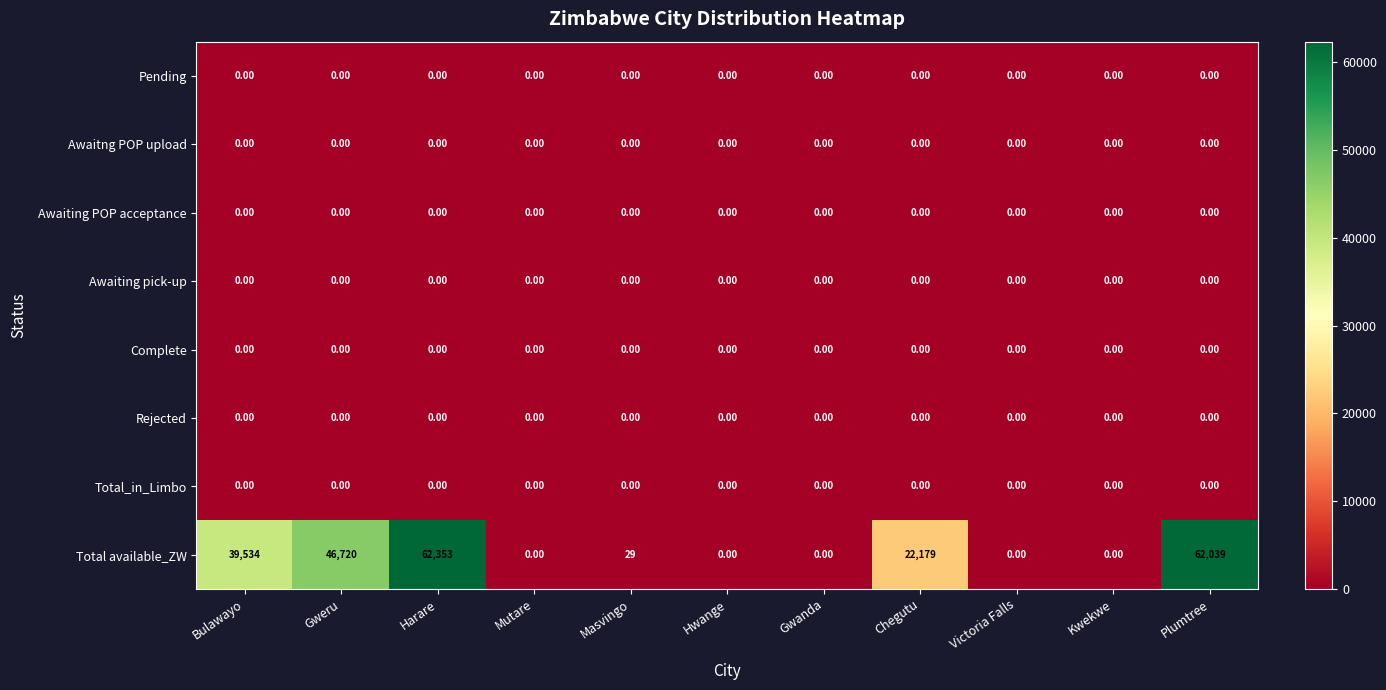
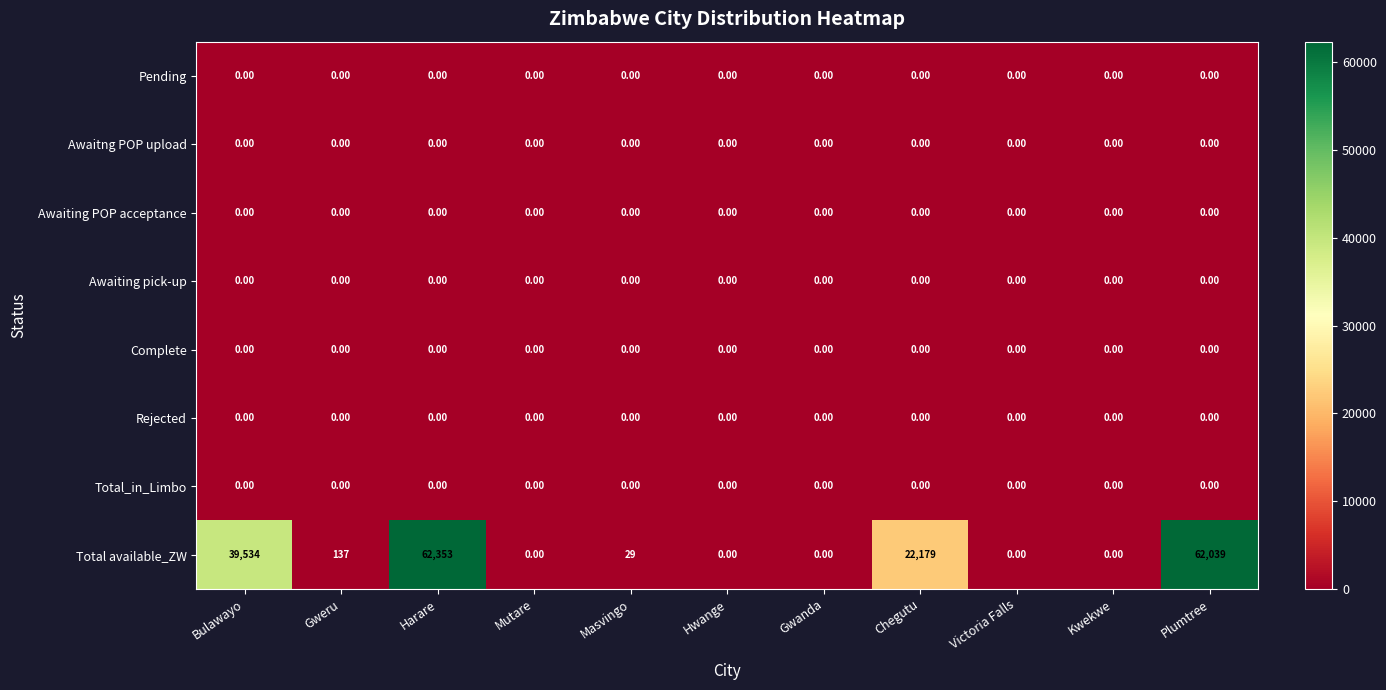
  {
    "Pending": {
      "Bulawayo": "0.00",
      "Gweru": "0.00",
      "Harare": "0.00",
      "Mutare": "0.00",
      "Masvingo": "0.00",
      "Hwange": "0.00",
      "Gwanda": "0.00",
      "Chegutu": "0.00",
      "Victoria Falls": "0.00",
      "Kwekwe": "0.00",
      "Plumtree": "0.00"
    },
    "Awaitng POP upload": {
      "Bulawayo": "0.00",
      "Gweru": "0.00",
      "Harare": "0.00",
      "Mutare": "0.00",
      "Masvingo": "0.00",
      "Hwange": "0.00",
      "Gwanda": "0.00",
      "Chegutu": "0.00",
      "Victoria Falls": "0.00",
      "Kwekwe": "0.00",
      "Plumtree": "0.00"
    },
    "Awaiting POP acceptance": {
      "Bulawayo": "0.00",
      "Gweru": "0.00",
      "Harare": "0.00",
      "Mutare": "0.00",
      "Masvingo": "0.00",
      "Hwange": "0.00",
      "Gwanda": "0.00",
      "Chegutu": "0.00",
      "Victoria Falls": "0.00",
      "Kwekwe": "0.00",
      "Plumtree": "0.00"
    },
    "Awaiting pick-up": {
      "Bulawayo": "0.00",
      "Gweru": "0.00",
      "Harare": "0.00",
      "Mutare": "0.00",
      "Masvingo": "0.00",
      "Hwange": "0.00",
      "Gwanda": "0.00",
      "Chegutu": "0.00",
      "Victoria Falls": "0.00",
      "Kwekwe": "0.00",
      "Plumtree": "0.00"
    },
    "Complete": {
      "Bulawayo": "0.00",
      "Gweru": "0.00",
      "Harare": "0.00",
      "Mutare": "0.00",
      "Masvingo": "0.00",
      "Hwange": "0.00",
      "Gwanda": "0.00",
      "Chegutu": "0.00",
      "Victoria Falls": "0.00",
      "Kwekwe": "0.00",
      "Plumtree": "0.00"
    },
    "Rejected": {
      "Bulawayo": "0.00",
      "Gweru": "0.00",
      "Harare": "0.00",
      "Mutare": "0.00",
      "Masvingo": "0.00",
      "Hwange": "0.00",
      "Gwanda": "0.00",
      "Chegutu": "0.00",
      "Victoria Falls": "0.00",
      "Kwekwe": "0.00",
      "Plumtree": "0.00"
    },
    "Total_in_Limbo": {
      "Bulawayo": "0.00",
      "Gweru": "0.00",
      "Harare": "0.00",
      "Mutare": "0.00",
      "Masvingo": "0.00",
      "Hwange": "0.00",
      "Gwanda": "0.00",
      "Chegutu": "0.00",
      "Victoria Falls": "0.00",
      "Kwekwe": "0.00",
      "Plumtree": "0.00"
    },
    "Total available_ZW": {
      "Bulawayo": "39,534",
-     "Gweru": "46,720",
+     "Gweru": "137",
      "Harare": "62,353",
      "Mutare": "0.00",
      "Masvingo": "29",
      "Hwange": "0.00",
      "Gwanda": "0.00",
      "Chegutu": "22,179",
      "Victoria Falls": "0.00",
      "Kwekwe": "0.00",
      "Plumtree": "62,039"
    }
  }
